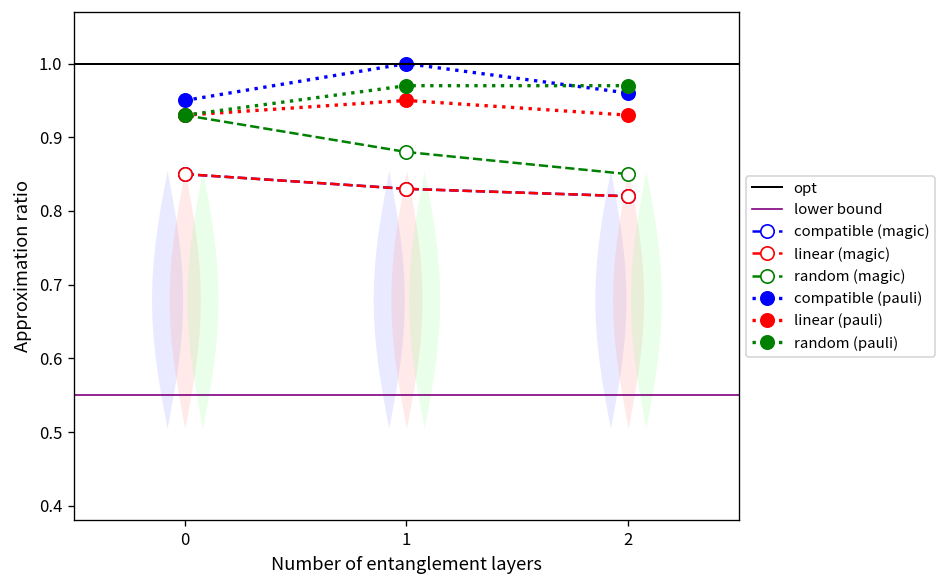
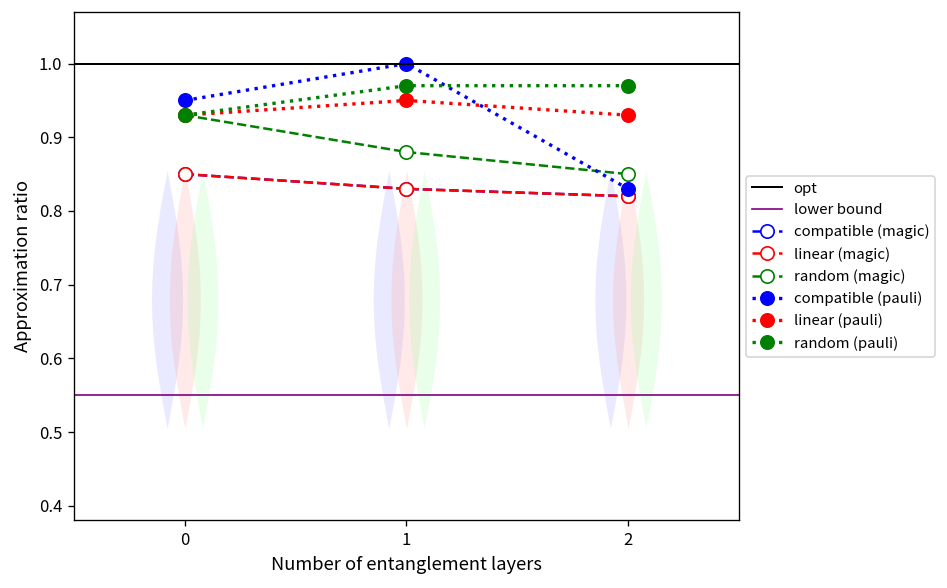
  {
    "compatible (pauli)": {
      "0": 0.95,
      "1": 1.00,
-     "2": 0.96
+     "2": 0.83
    }
  }
